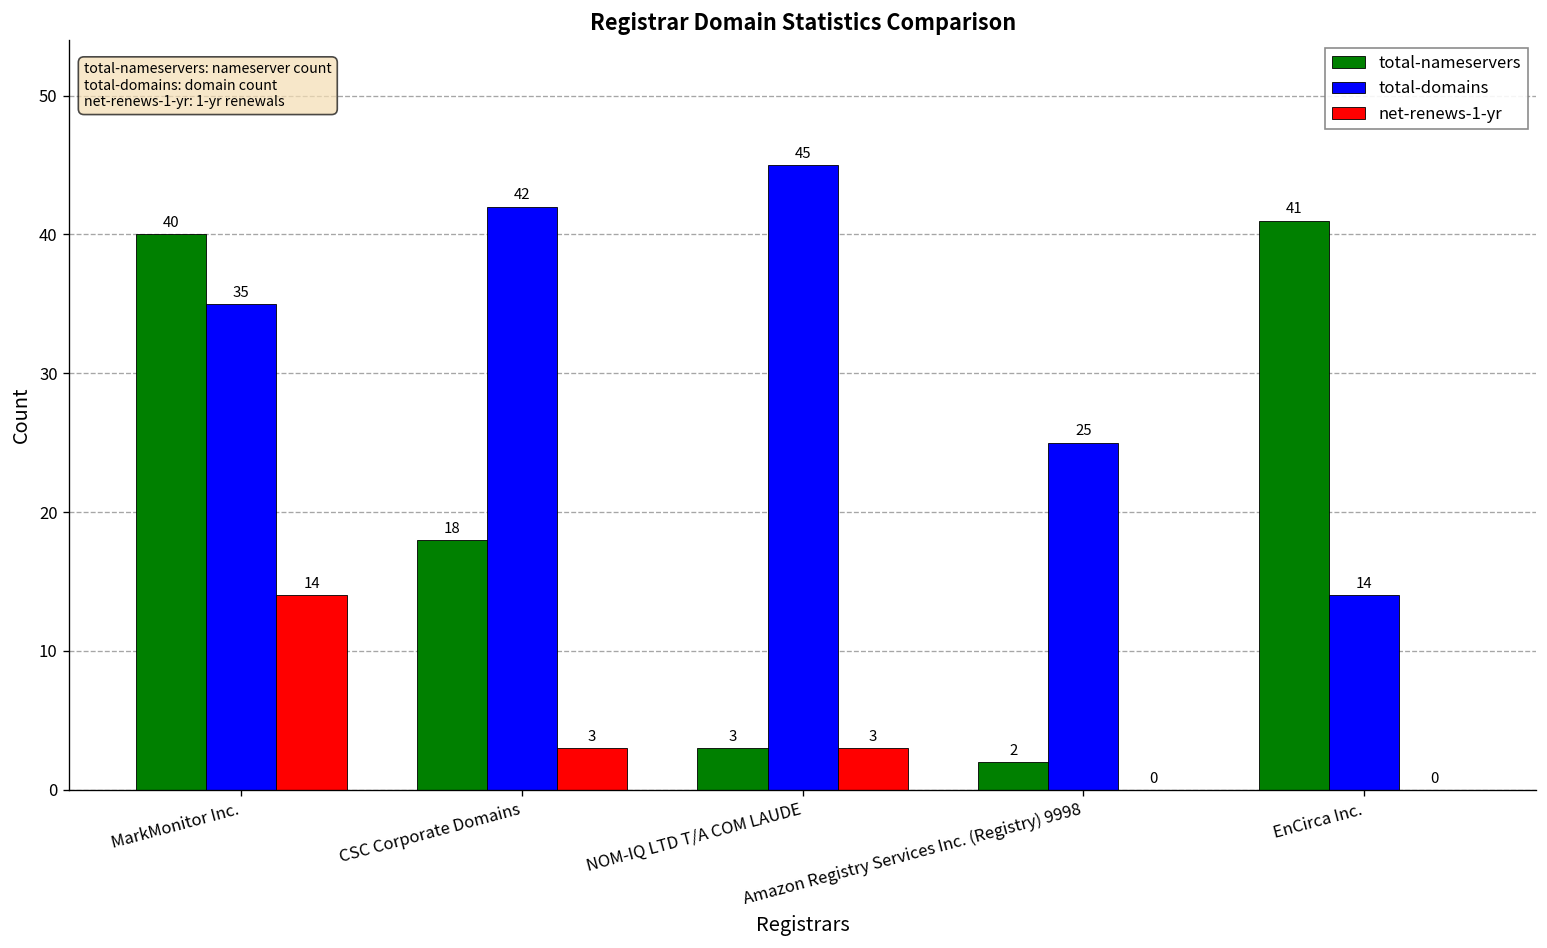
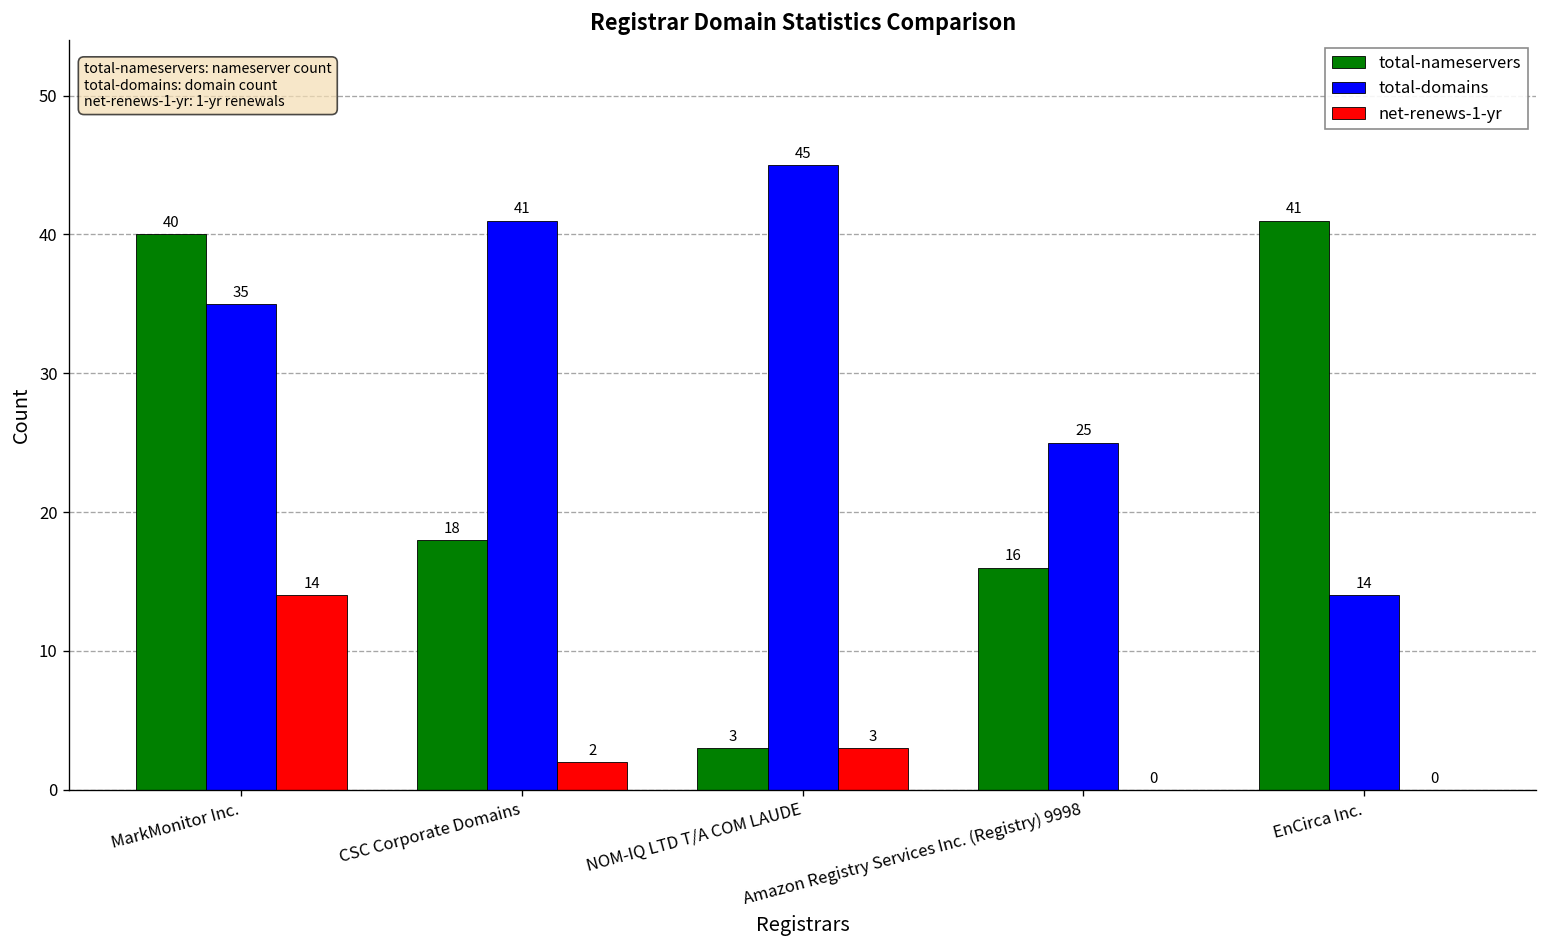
  {
    "total-nameservers": {
      "MarkMonitor Inc.": 40,
      "CSC Corporate Domains": 18,
      "NOM-IQ LTD T/A COM LAUDE": 3,
-     "Amazon Registry Services Inc. (Registry) 9998": 2,
+     "Amazon Registry Services Inc. (Registry) 9998": 16,
      "EnCirca Inc.": 41
    },
    "total-domains": {
      "MarkMonitor Inc.": 35,
-     "CSC Corporate Domains": 42,
+     "CSC Corporate Domains": 41,
      "NOM-IQ LTD T/A COM LAUDE": 45,
      "Amazon Registry Services Inc. (Registry) 9998": 25,
      "EnCirca Inc.": 14
    },
    "net-renews-1-yr": {
      "MarkMonitor Inc.": 14,
-     "CSC Corporate Domains": 3,
+     "CSC Corporate Domains": 2,
      "NOM-IQ LTD T/A COM LAUDE": 3,
      "Amazon Registry Services Inc. (Registry) 9998": 0,
      "EnCirca Inc.": 0
    }
  }
